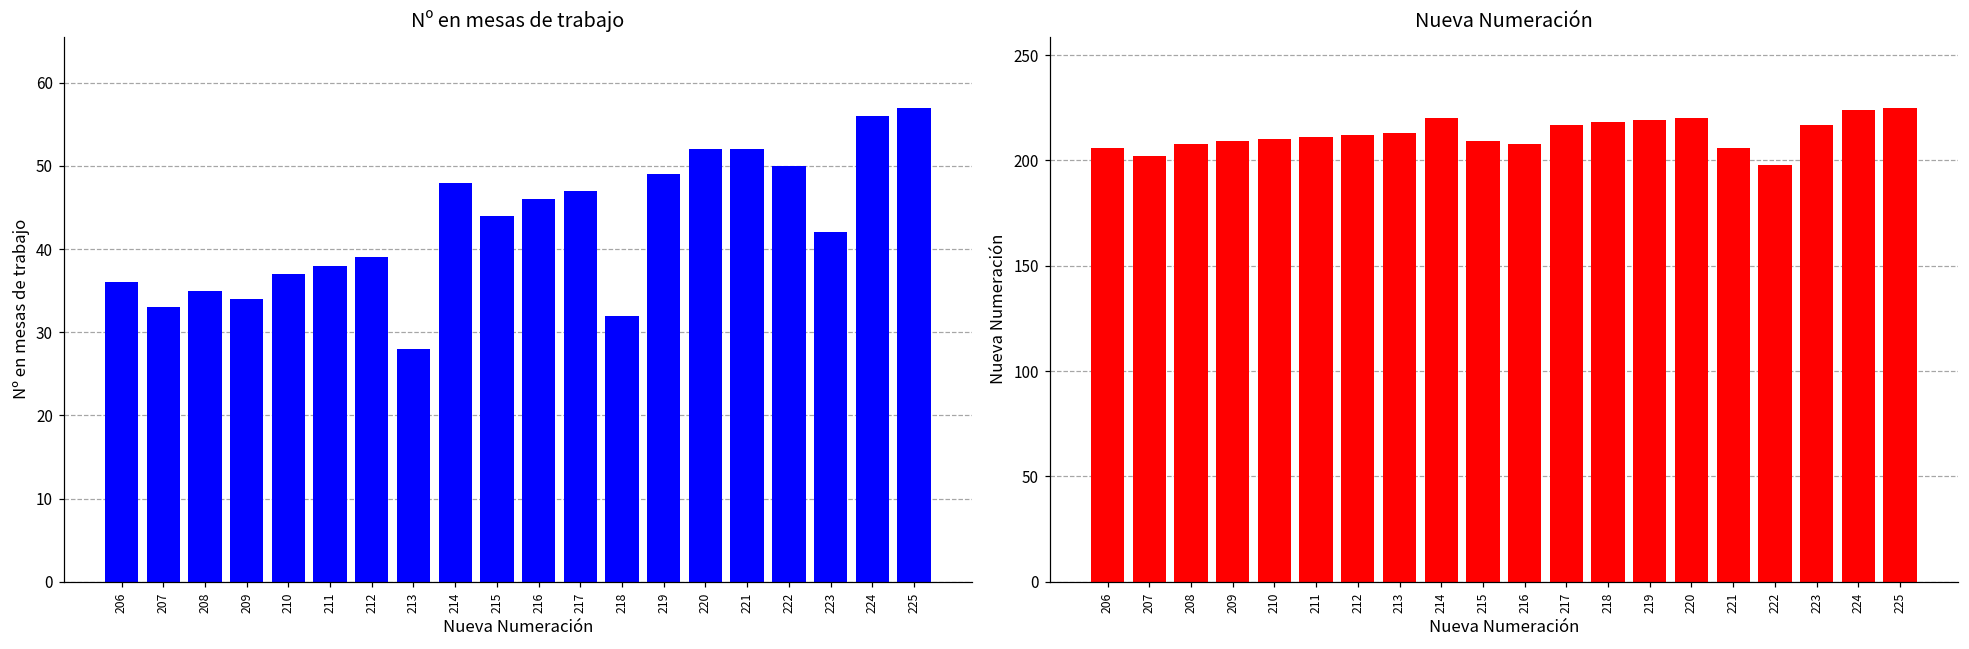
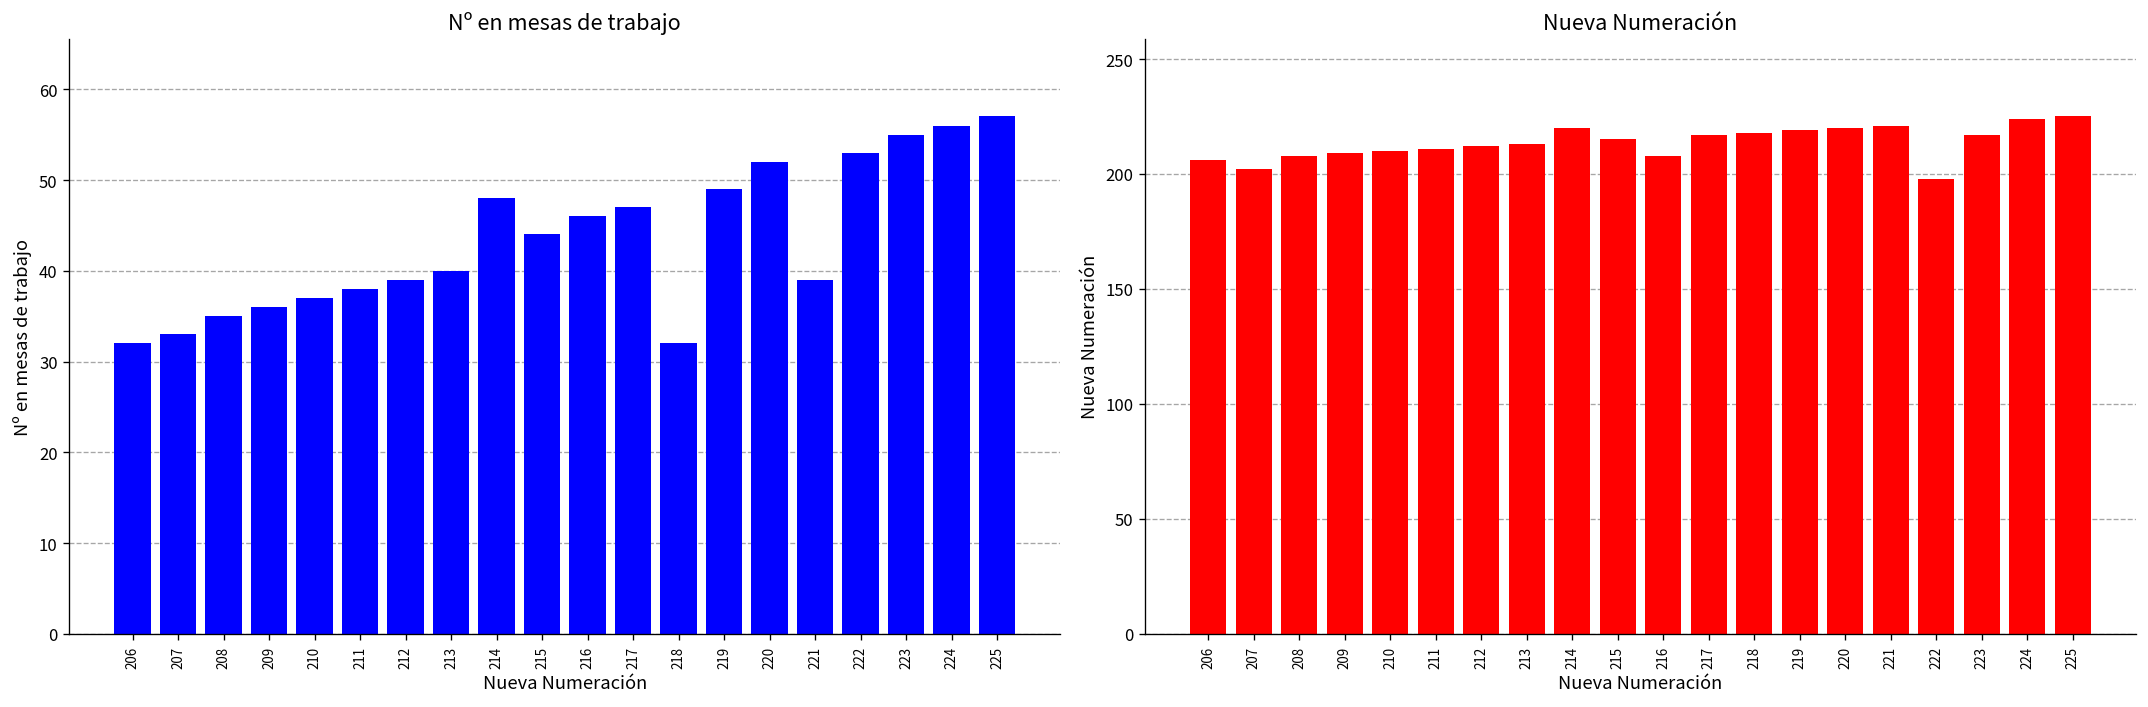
  {
    "Nº en mesas de trabajo": {
-     "206": 36,
+     "206": 32,
      "207": 33,
      "208": 35,
-     "209": 34,
+     "209": 36,
      "210": 37,
      "211": 38,
      "212": 39,
-     "213": 28,
+     "213": 40,
      "214": 48,
      "215": 44,
      "216": 46,
      "217": 47,
      "218": 32,
      "219": 49,
      "220": 52,
-     "221": 52,
-     "222": 50,
-     "223": 42,
+     "221": 39,
+     "222": 53,
+     "223": 55,
      "224": 56,
      "225": 57
    },
    "Nueva Numeración": {
      "206": 206,
      "207": 202,
      "208": 208,
      "209": 209,
      "210": 210,
      "211": 211,
      "212": 212,
      "213": 213,
      "214": 220,
-     "215": 209,
+     "215": 215,
      "216": 208,
      "217": 217,
      "218": 218,
      "219": 219,
      "220": 220,
-     "221": 206,
+     "221": 221,
      "222": 198,
      "223": 217,
      "224": 224,
      "225": 225
    }
  }
